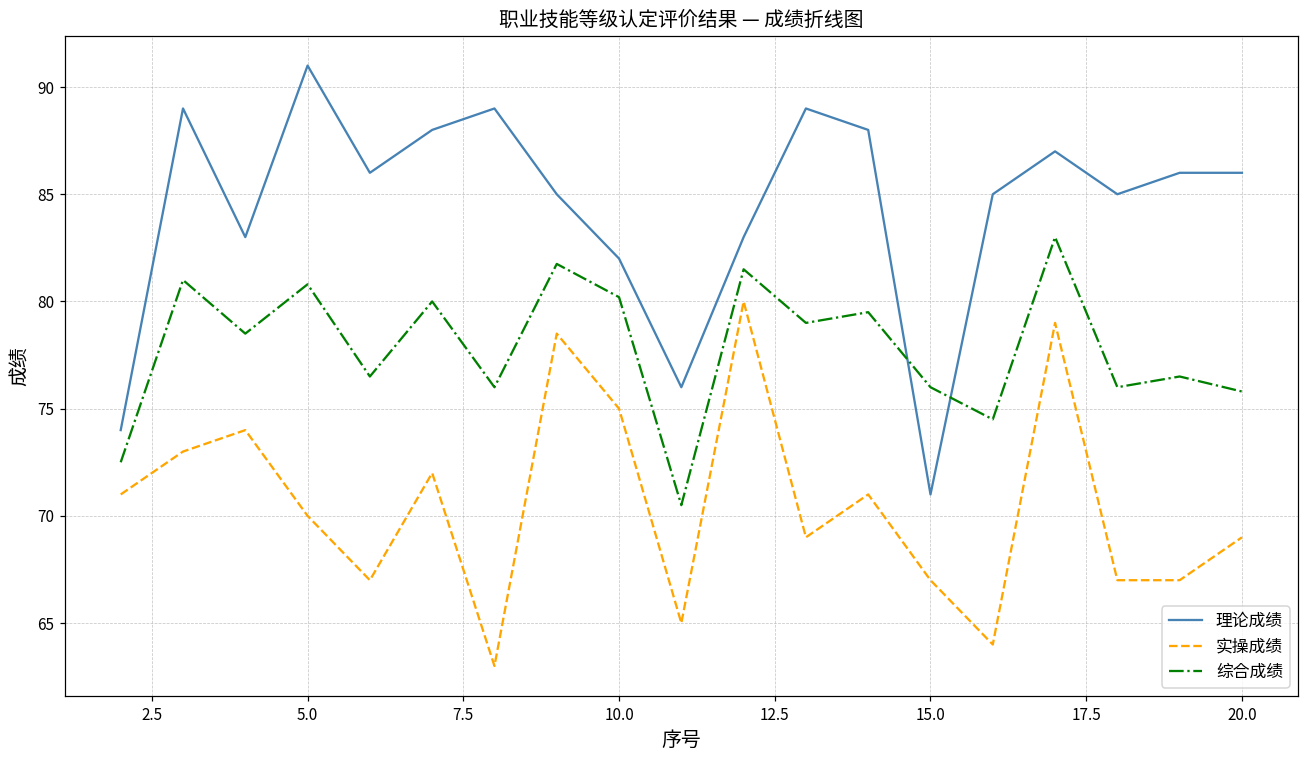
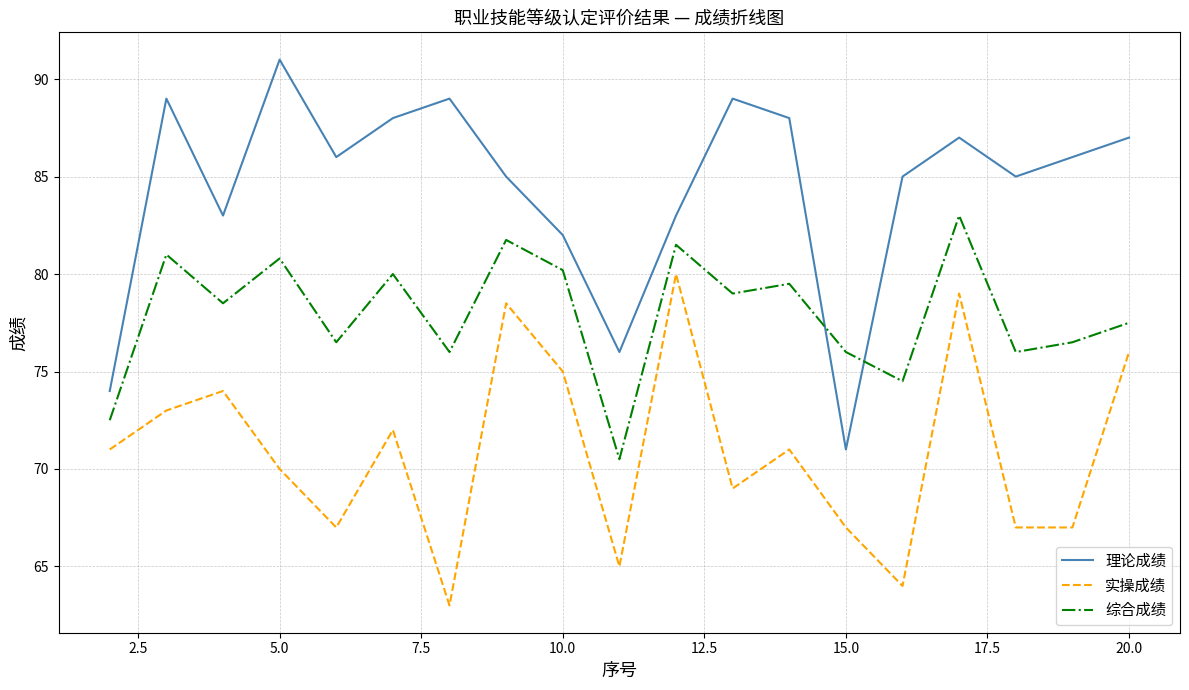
  {
    "理论成绩": {
      "5.0": 91,
      "10.0": 82,
      "15.0": 71,
-     "20.0": 86
+     "20.0": 87
    },
    "实操成绩": {
      "5.0": 70,
      "10.0": 75,
      "15.0": 67,
-     "20.0": 69
+     "20.0": 76
    },
    "综合成绩": {
      "5.0": 80.8,
      "10.0": 80.2,
      "15.0": 76.0,
-     "20.0": 75.8
+     "20.0": 77.5
    }
  }
